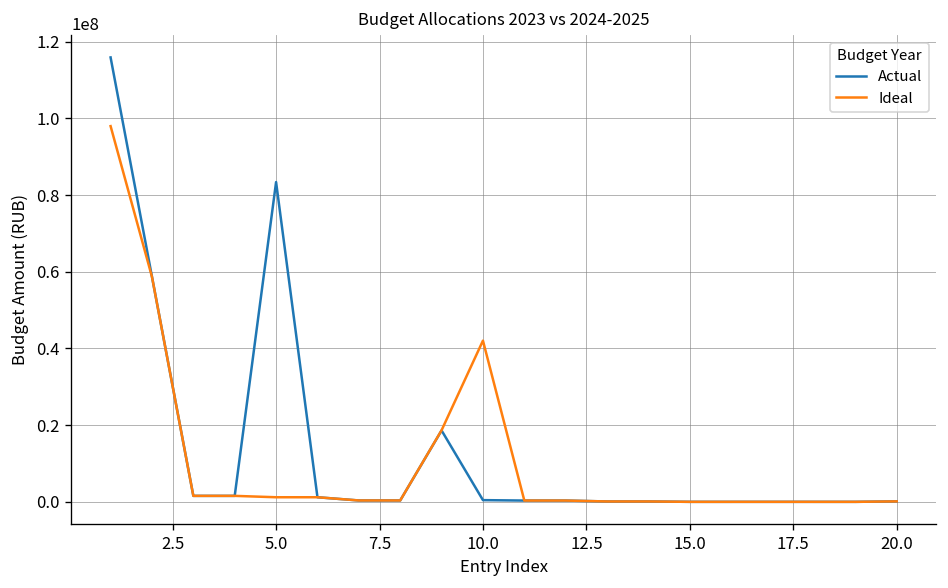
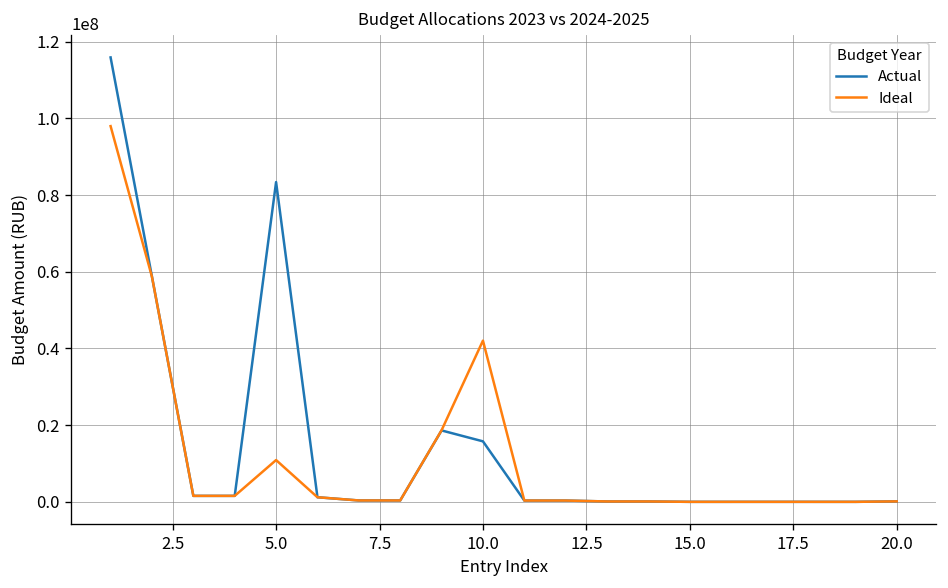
  {
    "Actual": {
      "5.0": 83000000,
-     "10.0": 0
+     "10.0": 16000000
    },
    "Ideal": {
-     "5.0": 1000000,
+     "5.0": 11000000,
      "10.0": 42000000
    }
  }
